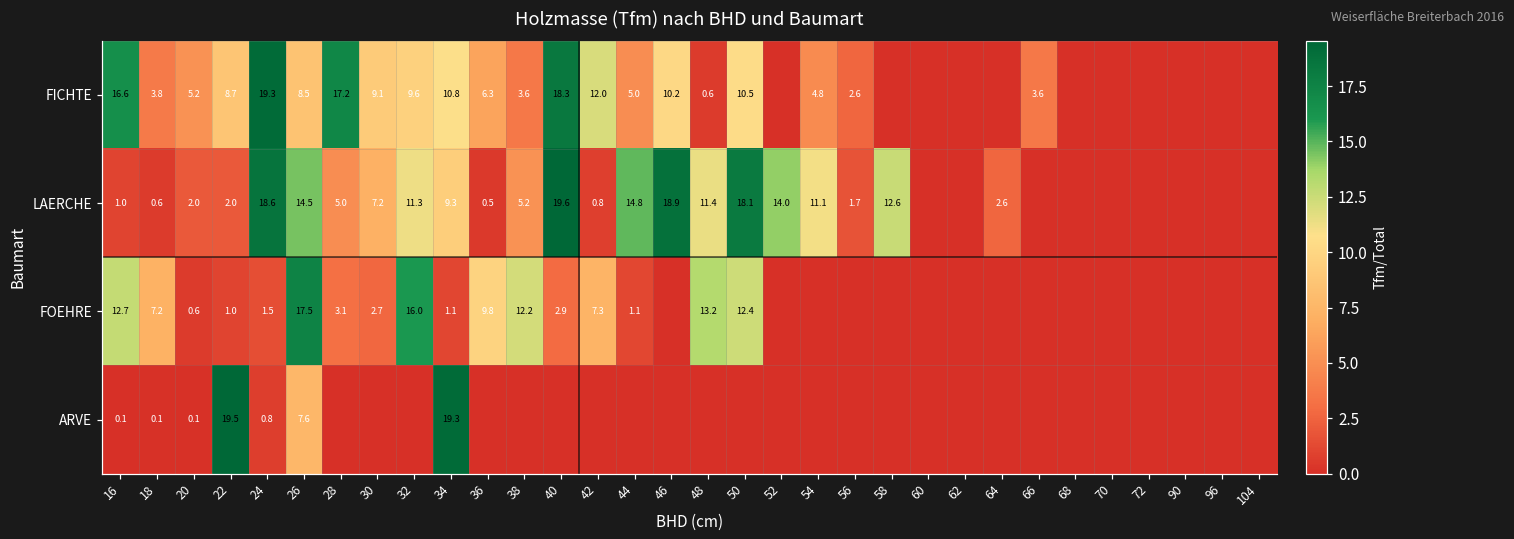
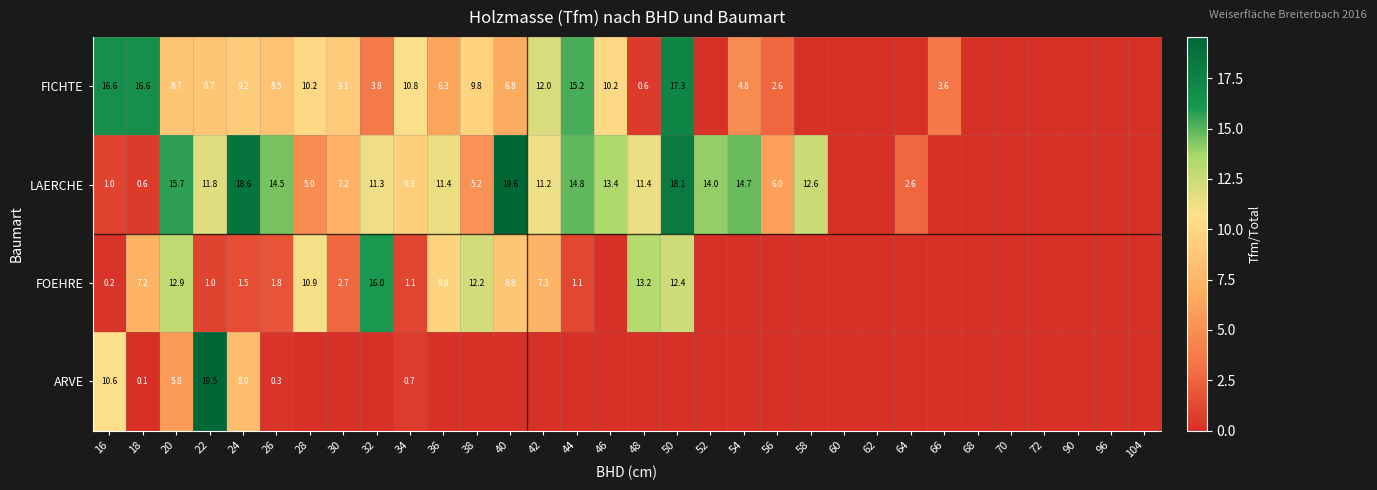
  {
    "FICHTE": {
      "16": 16.6,
-     "18": 3.8,
-     "20": 5.2,
+     "18": 16.6,
+     "20": 8.7,
      "22": 8.7,
-     "24": 19.3,
+     "24": 9.2,
      "26": 8.5,
-     "28": 17.2,
+     "28": 10.2,
      "30": 9.1,
-     "32": 9.6,
+     "32": 3.8,
      "34": 10.8,
      "36": 6.3,
-     "38": 3.6,
-     "40": 18.3,
+     "38": 9.8,
+     "40": 6.8,
      "42": 12.0,
-     "44": 5.0,
+     "44": 15.2,
      "46": 10.2,
      "48": 0.6,
-     "50": 10.5,
+     "50": 17.3,
      "54": 4.8,
      "56": 2.6,
      "66": 3.6
    },
    "LAERCHE": {
      "16": 1.0,
      "18": 0.6,
-     "20": 2.0,
-     "22": 2.0,
+     "20": 15.7,
+     "22": 11.8,
      "24": 18.6,
      "26": 14.5,
      "28": 5.0,
      "30": 7.2,
      "32": 11.3,
      "34": 9.3,
-     "36": 0.5,
+     "36": 11.4,
      "38": 5.2,
      "40": 19.6,
-     "42": 0.8,
+     "42": 11.2,
      "44": 14.8,
-     "46": 18.9,
+     "46": 13.4,
      "48": 11.4,
      "50": 18.1,
      "52": 14.0,
-     "54": 11.1,
-     "56": 1.7,
+     "54": 14.7,
+     "56": 6.0,
      "58": 12.6,
      "64": 2.6
    },
    "FOEHRE": {
-     "16": 12.7,
+     "16": 0.2,
      "18": 7.2,
-     "20": 0.6,
+     "20": 12.9,
      "22": 1.0,
      "24": 1.5,
-     "26": 17.5,
-     "28": 3.1,
+     "26": 1.8,
+     "28": 10.9,
      "30": 2.7,
      "32": 16.0,
      "34": 1.1,
      "36": 9.8,
      "38": 12.2,
-     "40": 2.9,
+     "40": 8.8,
      "42": 7.3,
      "44": 1.1,
      "48": 13.2,
      "50": 12.4
    },
    "ARVE": {
-     "16": 0.1,
+     "16": 10.6,
      "18": 0.1,
-     "20": 0.1,
+     "20": 5.8,
      "22": 19.5,
-     "24": 0.8,
-     "26": 7.6,
-     "34": 19.3
+     "24": 8.0,
+     "26": 0.3,
+     "34": 0.7
    }
  }
